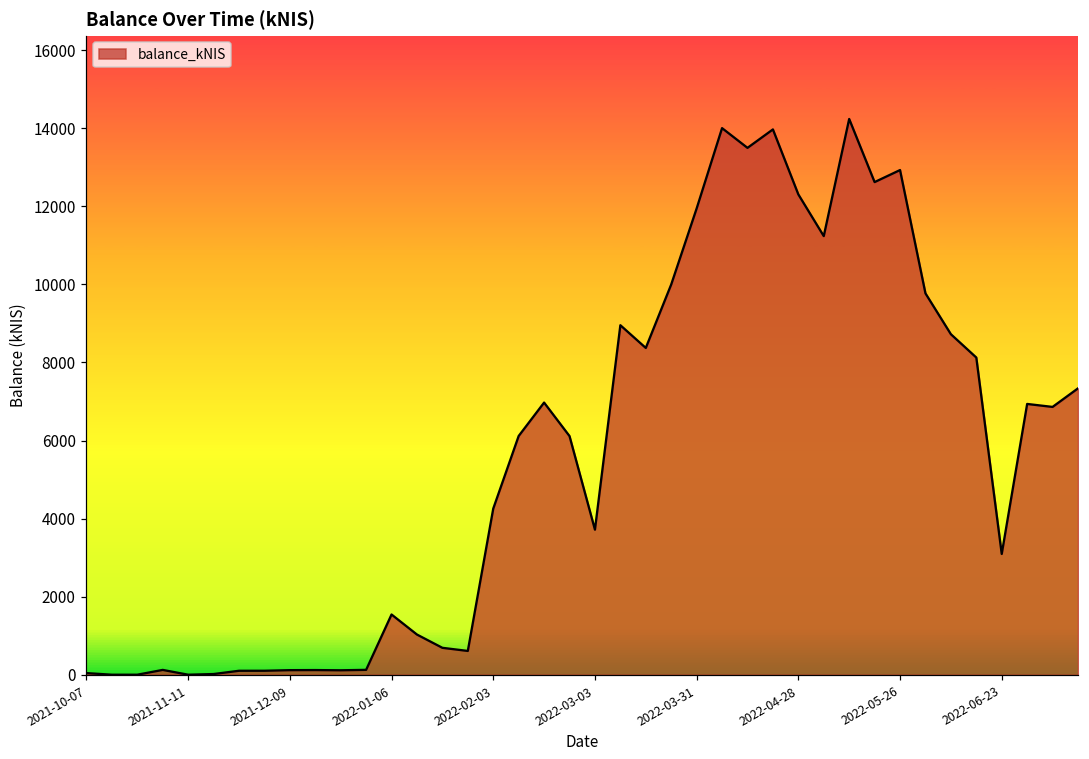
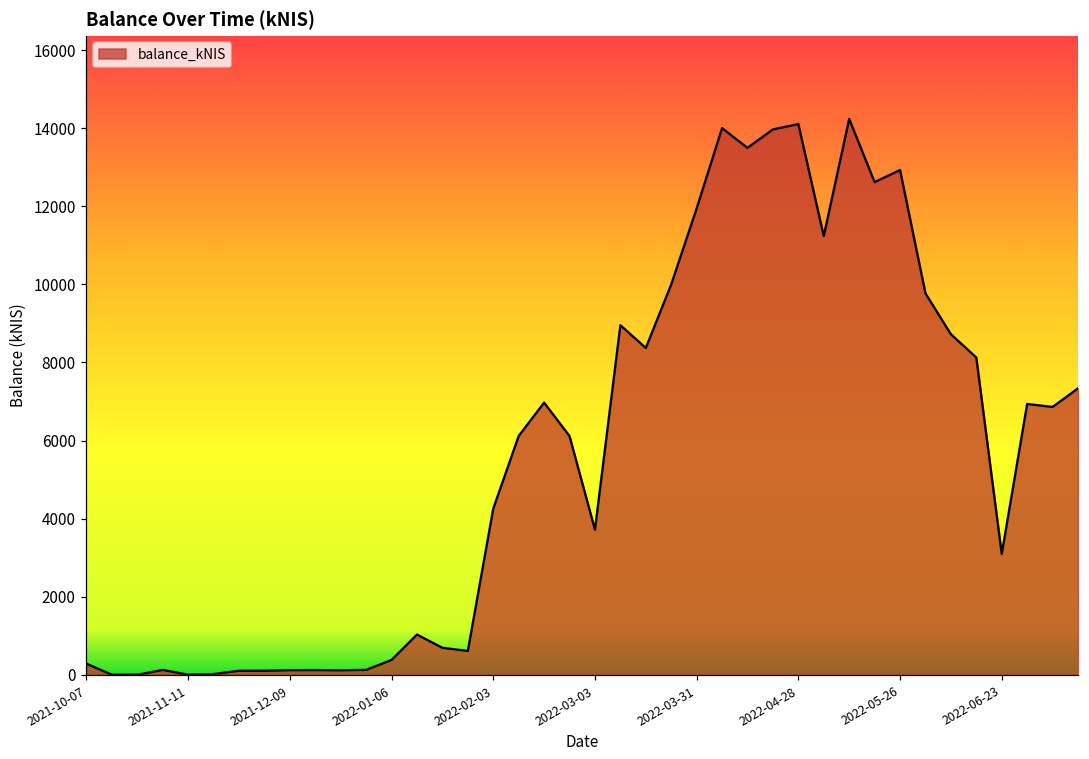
  {
-   "2021-10-07": 0,
+   "2021-10-07": 300,
    "2021-11-11": 0,
    "2021-12-09": 100,
-   "2022-01-06": 1500,
+   "2022-01-06": 400,
    "2022-02-03": 4300,
    "2022-03-03": 3700,
    "2022-03-31": 11900,
-   "2022-04-28": 12300,
+   "2022-04-28": 14100,
    "2022-05-26": 12900,
    "2022-06-23": 3100
  }
